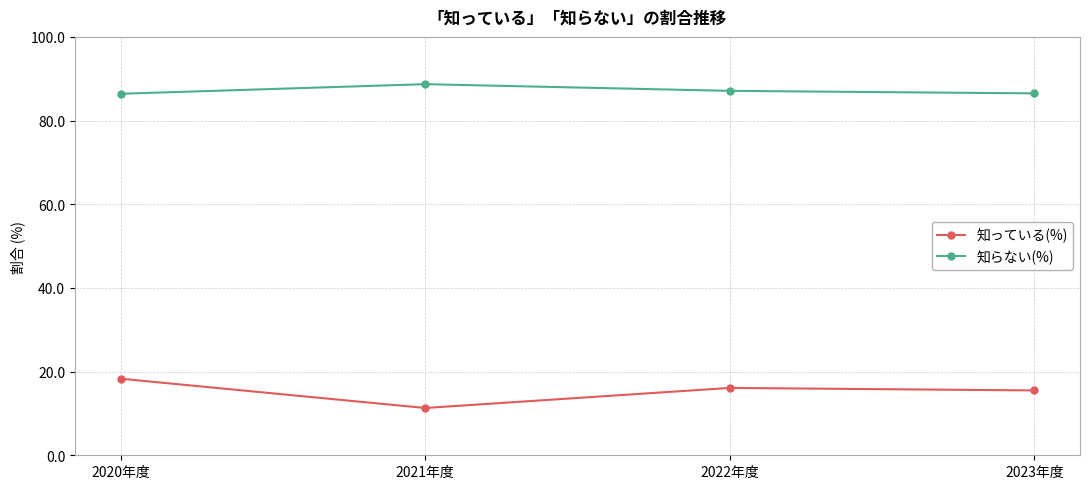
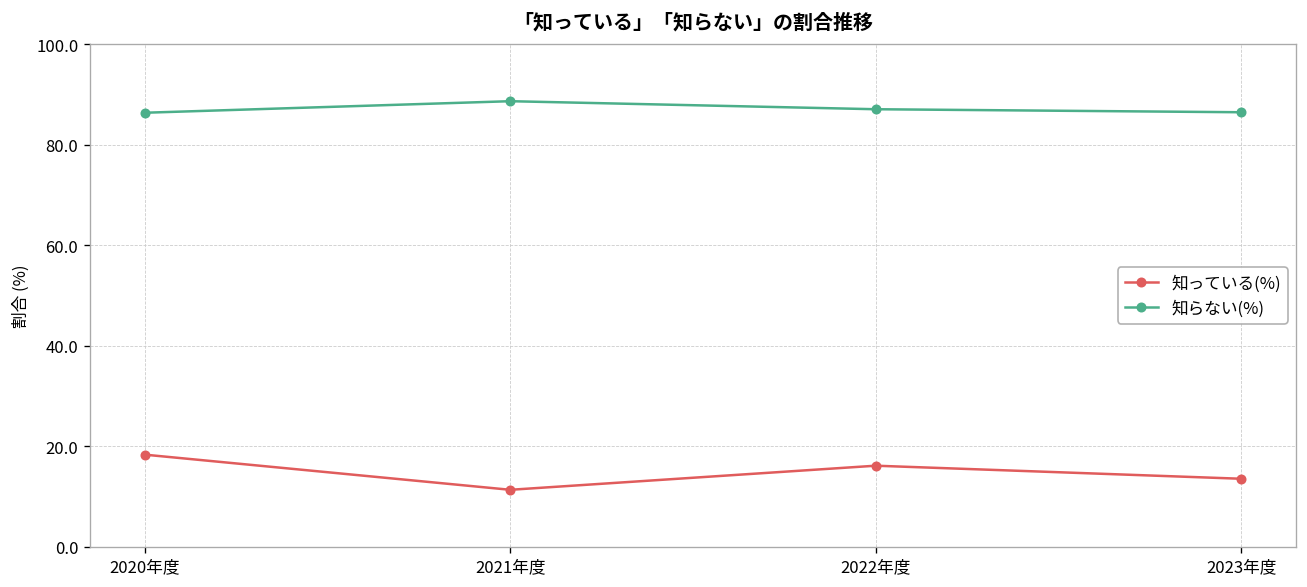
  {
    "知っている(%)": {
      "2020年度": 18,
      "2021年度": 11,
      "2022年度": 16,
-     "2023年度": 16
+     "2023年度": 14
    },
    "知らない(%)": {
      "2020年度": 86,
      "2021年度": 89,
      "2022年度": 87,
      "2023年度": 87
    }
  }
